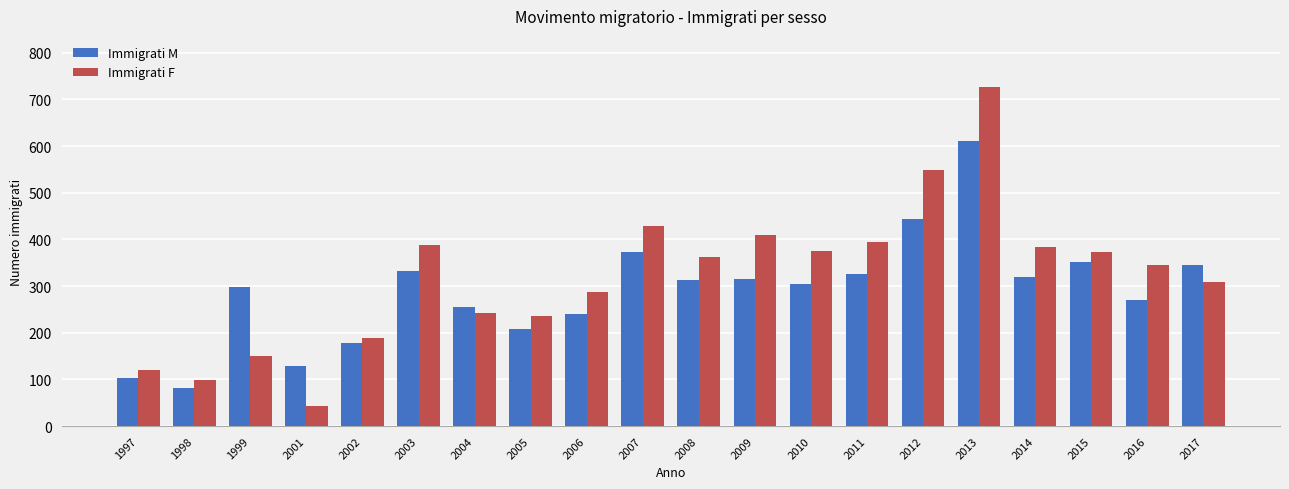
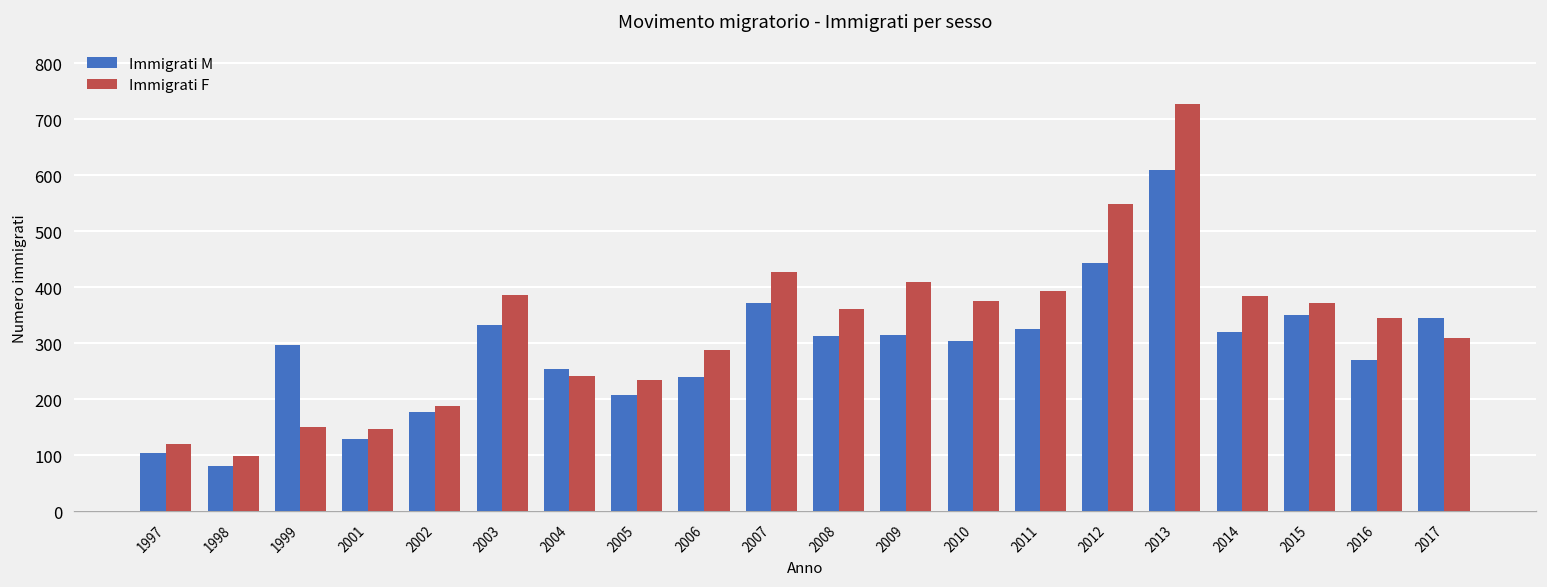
  {
    "Immigrati M": {
      "1997": 100,
      "1998": 80,
      "1999": 300,
      "2001": 130,
      "2002": 180,
      "2003": 330,
      "2004": 260,
      "2005": 210,
      "2006": 240,
      "2007": 370,
      "2008": 310,
      "2009": 320,
      "2010": 300,
      "2011": 330,
      "2012": 440,
      "2013": 610,
      "2014": 320,
      "2015": 350,
      "2016": 270,
      "2017": 350
    },
    "Immigrati F": {
      "1997": 120,
      "1998": 100,
      "1999": 150,
-     "2001": 40,
+     "2001": 150,
      "2002": 190,
      "2003": 390,
      "2004": 240,
      "2005": 240,
      "2006": 290,
      "2007": 430,
      "2008": 360,
      "2009": 410,
      "2010": 380,
      "2011": 390,
      "2012": 550,
      "2013": 730,
      "2014": 380,
      "2015": 370,
      "2016": 350,
      "2017": 310
    }
  }
